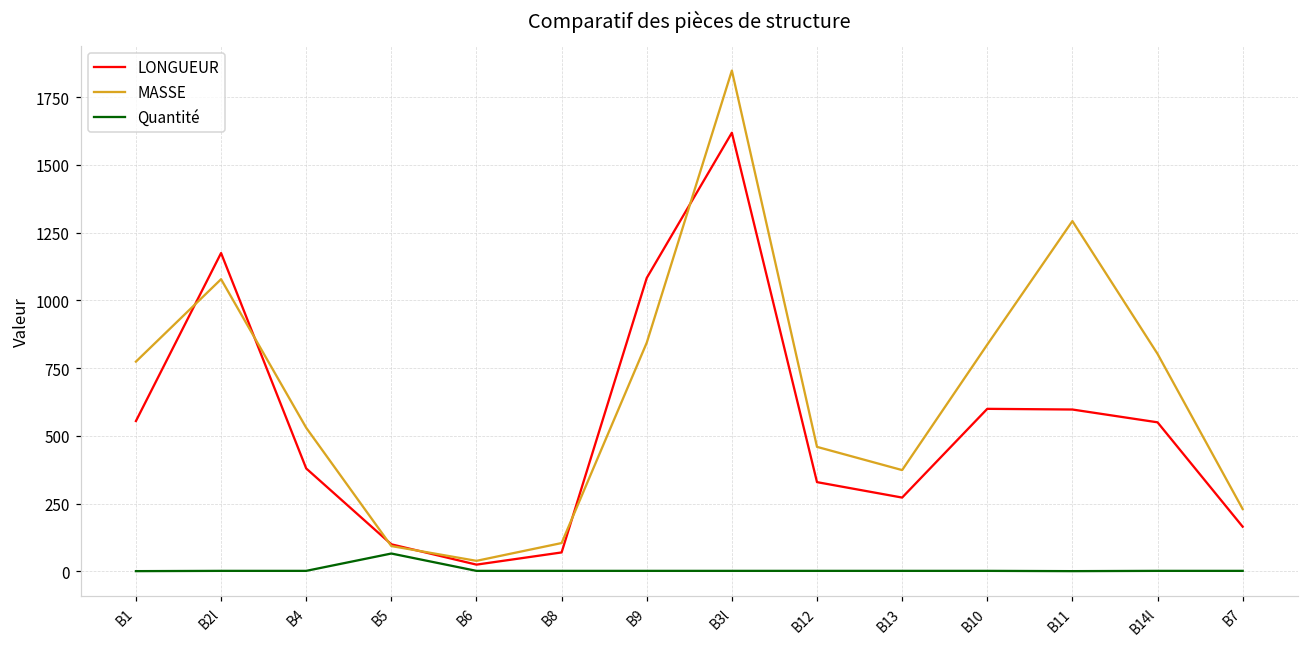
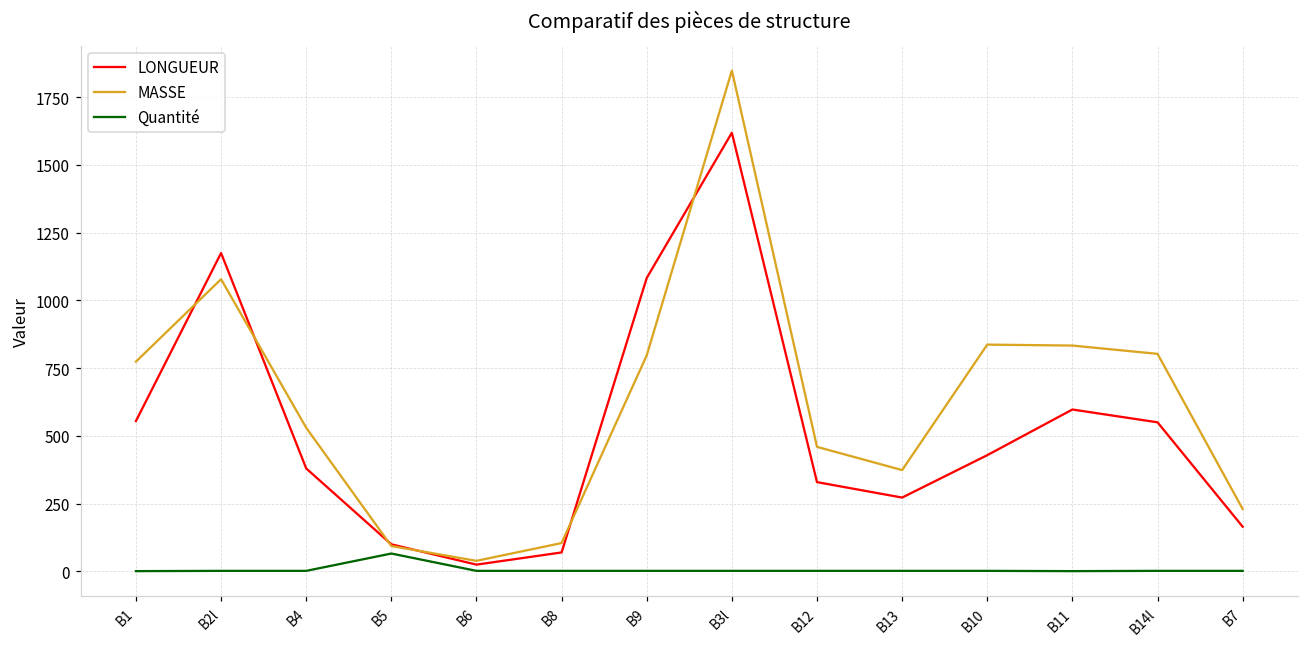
  {
    "LONGUEUR": {
      "B1": 560,
      "B2l": 1180,
      "B4": 380,
      "B6": 30,
      "B8": 70,
      "B9": 1080,
      "B3l": 1620,
      "B12": 330,
      "B13": 270,
-     "B10": 600,
+     "B10": 430,
      "B11": 600,
      "B14l": 550,
      "B7": 170
    },
    "MASSE": {
      "B1": 770,
      "B2l": 1080,
      "B4": 530,
      "B6": 40,
      "B8": 100,
-     "B9": 840,
+     "B9": 800,
      "B3l": 1850,
      "B12": 460,
      "B13": 370,
      "B10": 840,
-     "B11": 1290,
+     "B11": 830,
      "B14l": 800,
      "B7": 230
    },
    "Quantité": {
      "B1": 0,
      "B2l": 0,
      "B4": 0,
      "B5": 70,
      "B6": 0,
      "B8": 0,
      "B9": 0,
      "B3l": 0,
      "B12": 0,
      "B13": 0,
      "B10": 0,
      "B11": 0,
      "B14l": 0,
      "B7": 0
    }
  }
